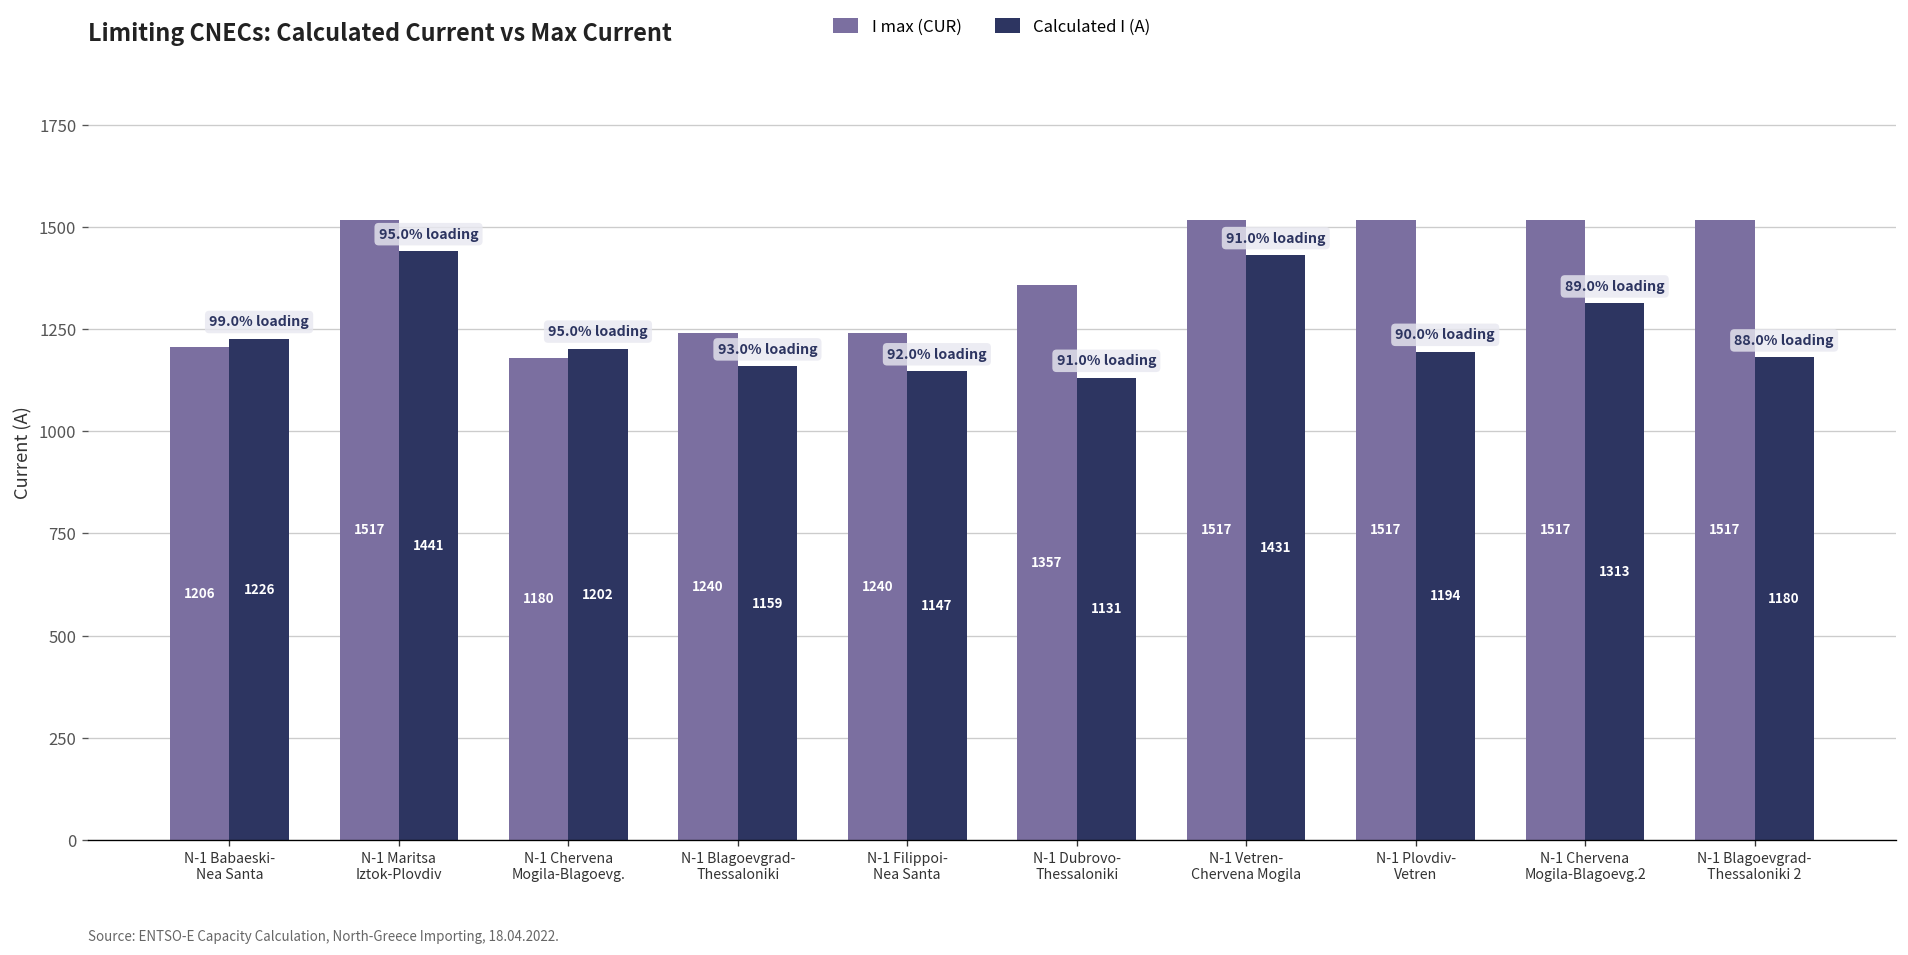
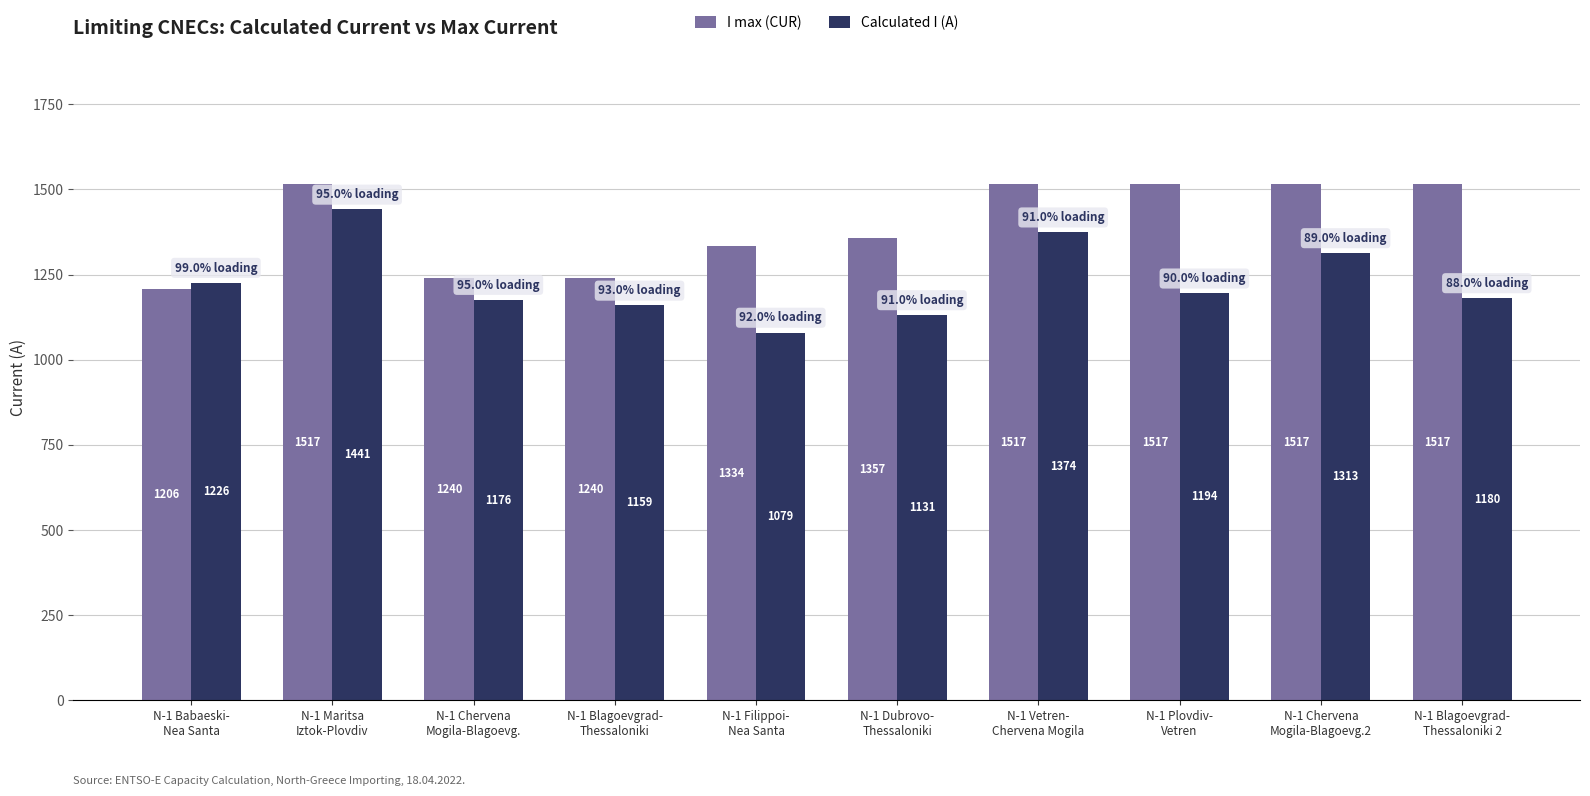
  {
    "I max (CUR)": {
      "N-1 Maritsa Iztok-Plovdiv": 1517,
-     "N-1 Chervena Mogila-Blagoevg.": 1180,
+     "N-1 Chervena Mogila-Blagoevg.": 1240,
      "N-1 Blagoevgrad- Thessaloniki": 1240,
-     "N-1 Filippoi- Nea Santa": 1240,
+     "N-1 Filippoi- Nea Santa": 1334,
      "N-1 Dubrovo- Thessaloniki": 1357,
      "N-1 Vetren- Chervena Mogila": 1517,
      "N-1 Plovdiv- Vetren": 1517,
      "N-1 Chervena Mogila-Blagoevg.2": 1517,
      "N-1 Blagoevgrad- Thessaloniki 2": 1517
    },
    "Calculated I (A)": {
      "N-1 Babaeski- Nea Santa": 1226,
      "N-1 Maritsa Iztok-Plovdiv": 1441,
-     "N-1 Chervena Mogila-Blagoevg.": 1202,
+     "N-1 Chervena Mogila-Blagoevg.": 1176,
      "N-1 Blagoevgrad- Thessaloniki": 1159,
-     "N-1 Filippoi- Nea Santa": 1147,
+     "N-1 Filippoi- Nea Santa": 1079,
      "N-1 Dubrovo- Thessaloniki": 1131,
-     "N-1 Vetren- Chervena Mogila": 1431,
+     "N-1 Vetren- Chervena Mogila": 1374,
      "N-1 Chervena Mogila-Blagoevg.2": 1313
    }
  }
